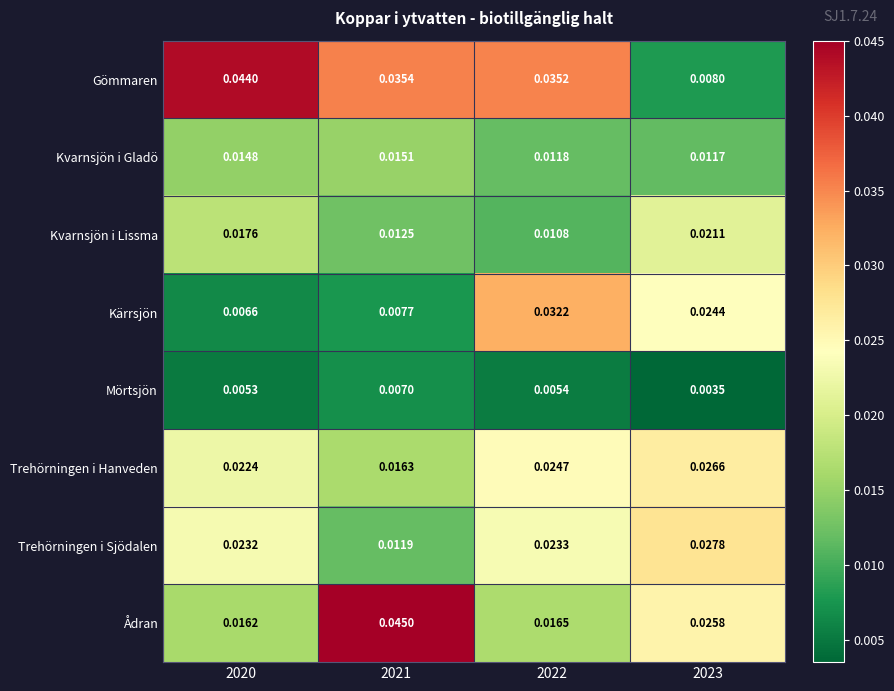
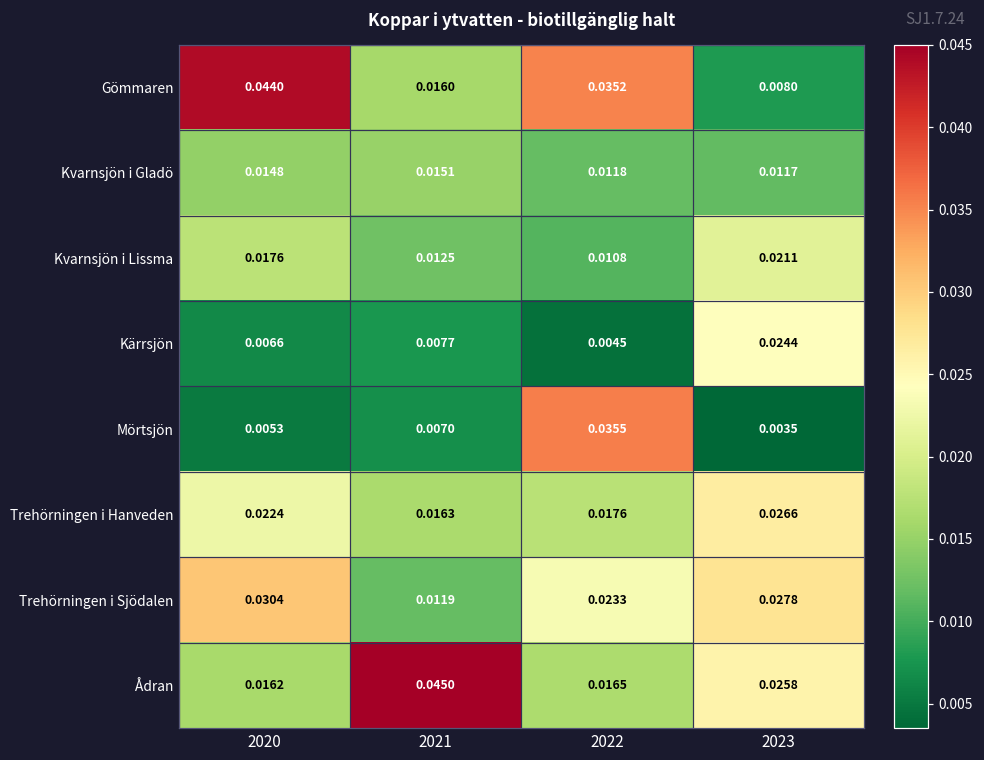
  {
    "Gömmaren": {
      "2020": 0.0440,
-     "2021": 0.0354,
+     "2021": 0.0160,
      "2022": 0.0352,
      "2023": 0.0080
    },
    "Kvarnsjön i Gladö": {
      "2020": 0.0148,
      "2021": 0.0151,
      "2022": 0.0118,
      "2023": 0.0117
    },
    "Kvarnsjön i Lissma": {
      "2020": 0.0176,
      "2021": 0.0125,
      "2022": 0.0108,
      "2023": 0.0211
    },
    "Kärrsjön": {
      "2020": 0.0066,
      "2021": 0.0077,
-     "2022": 0.0322,
+     "2022": 0.0045,
      "2023": 0.0244
    },
    "Mörtsjön": {
      "2020": 0.0053,
      "2021": 0.0070,
-     "2022": 0.0054,
+     "2022": 0.0355,
      "2023": 0.0035
    },
    "Trehörningen i Hanveden": {
      "2020": 0.0224,
      "2021": 0.0163,
-     "2022": 0.0247,
+     "2022": 0.0176,
      "2023": 0.0266
    },
    "Trehörningen i Sjödalen": {
-     "2020": 0.0232,
+     "2020": 0.0304,
      "2021": 0.0119,
      "2022": 0.0233,
      "2023": 0.0278
    },
    "Ådran": {
      "2020": 0.0162,
      "2021": 0.0450,
      "2022": 0.0165,
      "2023": 0.0258
    }
  }
